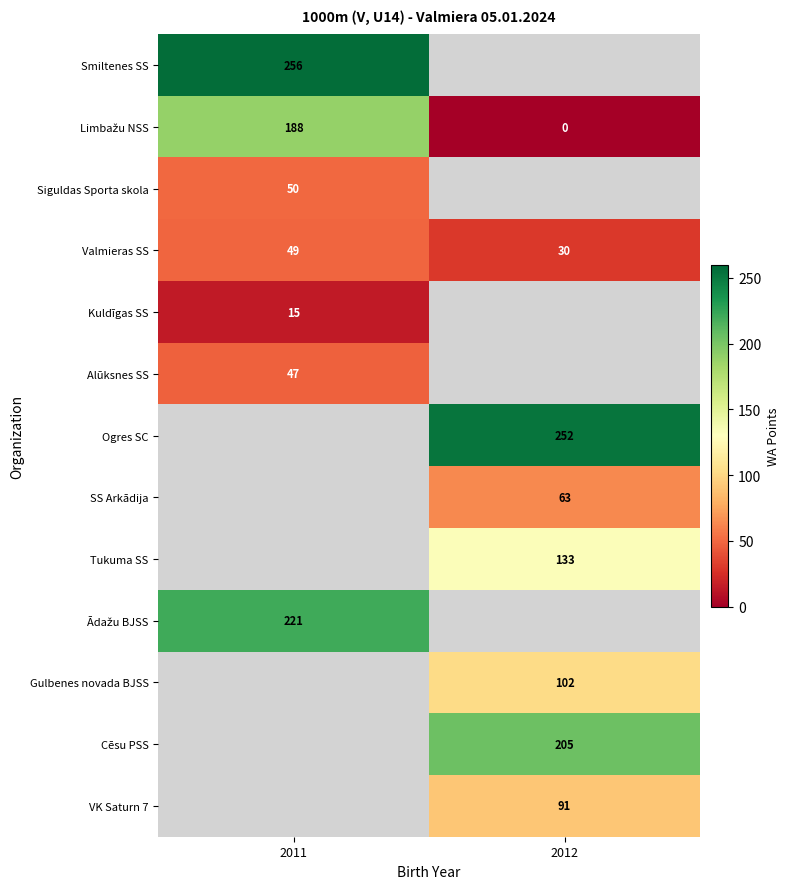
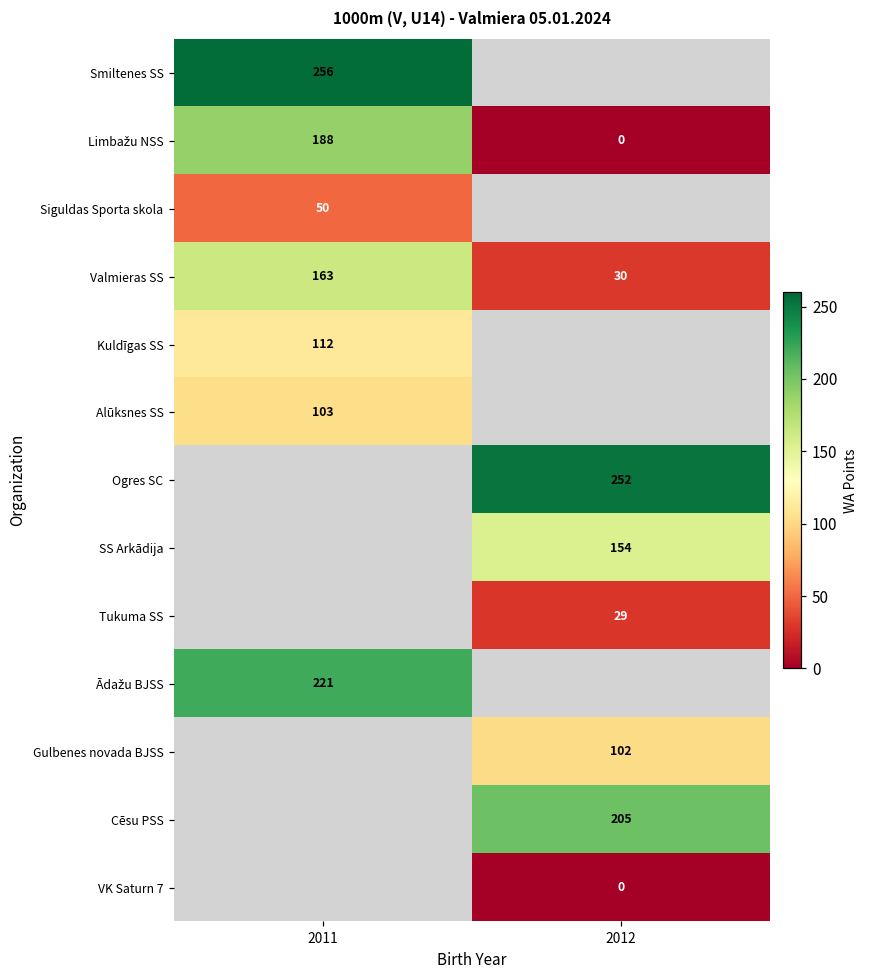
  {
    "Smiltenes SS": {
      "2011": 256
    },
    "Limbažu NSS": {
      "2011": 188,
      "2012": 0
    },
    "Siguldas Sporta skola": {
      "2011": 50
    },
    "Valmieras SS": {
-     "2011": 49,
+     "2011": 163,
      "2012": 30
    },
    "Kuldīgas SS": {
-     "2011": 15
+     "2011": 112
    },
    "Alūksnes SS": {
-     "2011": 47
+     "2011": 103
    },
    "Ogres SC": {
      "2012": 252
    },
    "SS Arkādija": {
-     "2012": 63
+     "2012": 154
    },
    "Tukuma SS": {
-     "2012": 133
+     "2012": 29
    },
    "Ādažu BJSS": {
      "2011": 221
    },
    "Gulbenes novada BJSS": {
      "2012": 102
    },
    "Cēsu PSS": {
      "2012": 205
    },
    "VK Saturn 7": {
-     "2012": 91
+     "2012": 0
    }
  }
